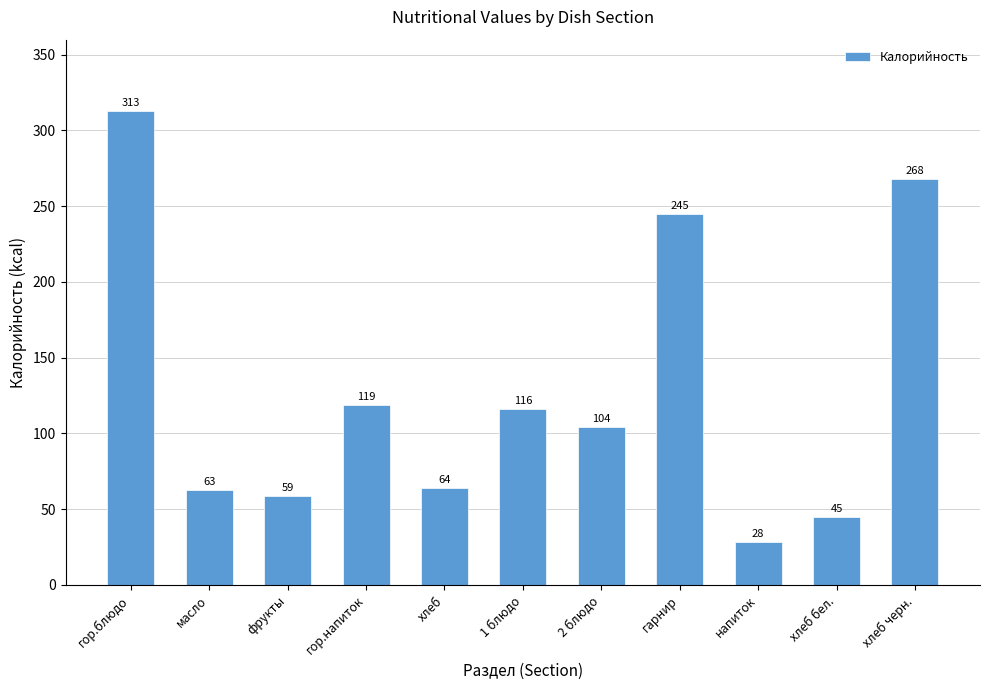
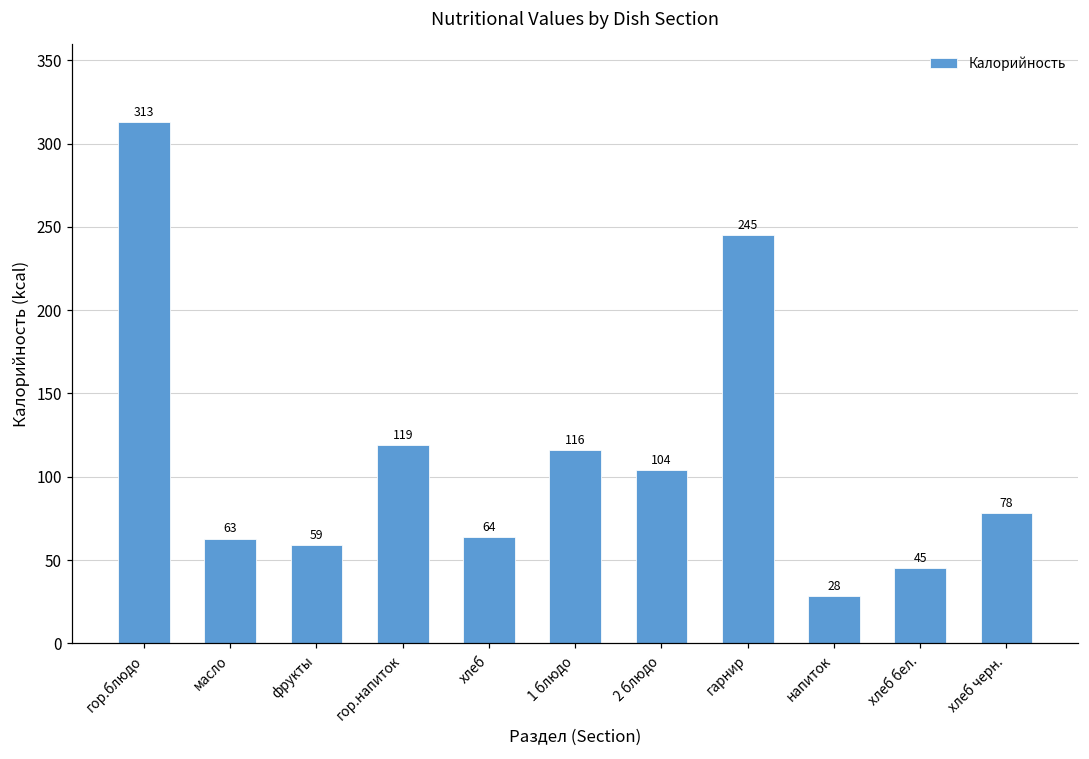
  {
    "гор.блюдо": 313,
    "масло": 63,
    "фрукты": 59,
    "гор.напиток": 119,
    "хлеб": 64,
    "1 блюдо": 116,
    "2 блюдо": 104,
    "гарнир": 245,
    "напиток": 28,
    "хлеб бел.": 45,
-   "хлеб черн.": 268
+   "хлеб черн.": 78
  }
